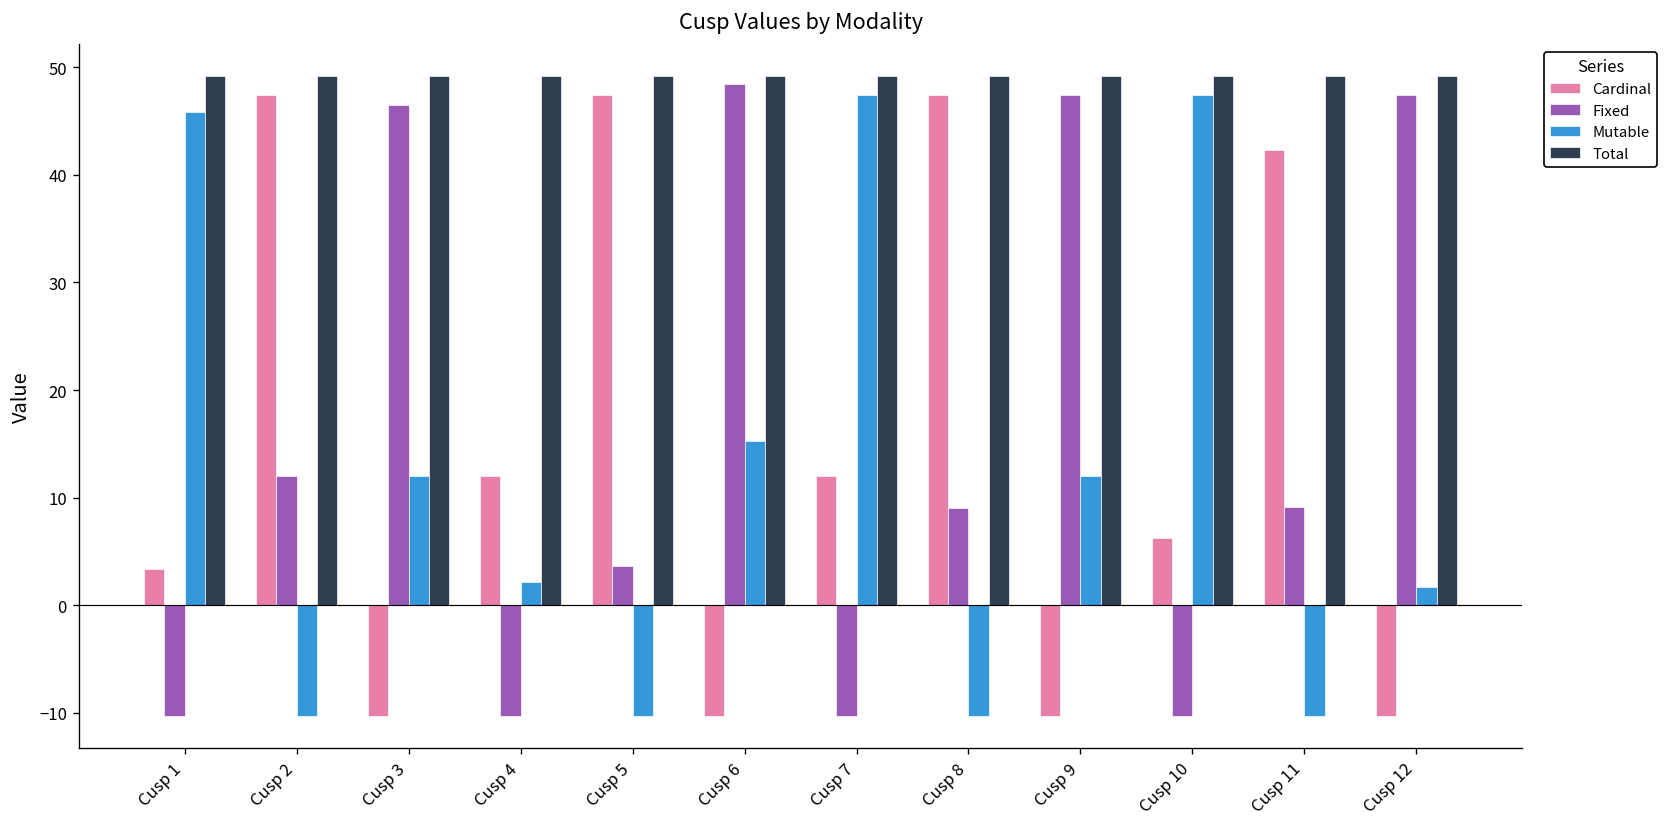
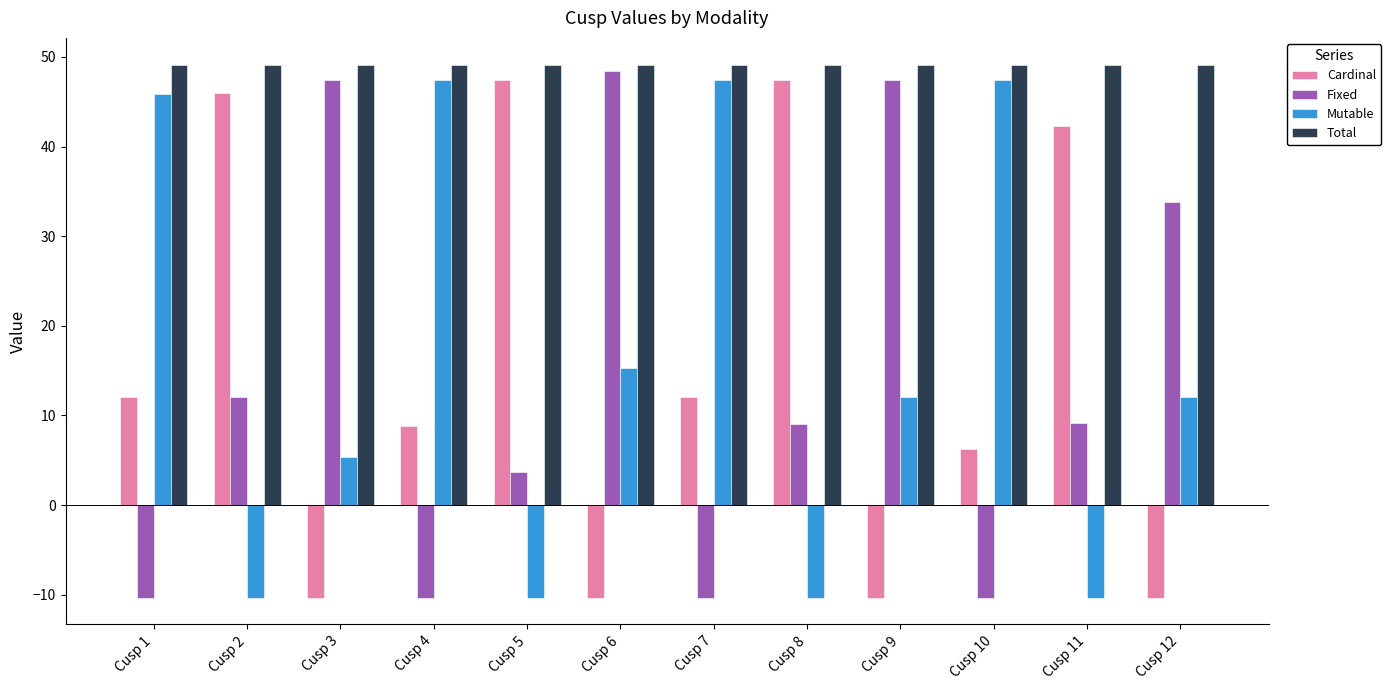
  {
    "Cardinal": {
-     "Cusp 1": 3,
-     "Cusp 2": 47,
+     "Cusp 1": 12,
+     "Cusp 2": 46,
      "Cusp 3": -10,
-     "Cusp 4": 12,
+     "Cusp 4": 9,
      "Cusp 5": 47,
      "Cusp 6": -10,
      "Cusp 7": 12,
      "Cusp 8": 47,
      "Cusp 9": -10,
      "Cusp 10": 6,
      "Cusp 11": 42,
      "Cusp 12": -10
    },
    "Fixed": {
      "Cusp 1": -10,
      "Cusp 2": 12,
-     "Cusp 3": 46.5,
+     "Cusp 3": 47.4,
      "Cusp 4": -10,
      "Cusp 5": 4,
      "Cusp 6": 48,
      "Cusp 7": -10,
      "Cusp 8": 9,
      "Cusp 9": 47,
      "Cusp 10": -10,
      "Cusp 11": 9,
-     "Cusp 12": 47
+     "Cusp 12": 34
    },
    "Mutable": {
      "Cusp 1": 46,
      "Cusp 2": -10,
-     "Cusp 3": 12,
-     "Cusp 4": 2,
+     "Cusp 3": 5,
+     "Cusp 4": 47,
      "Cusp 5": -10,
      "Cusp 6": 15,
      "Cusp 7": 47,
      "Cusp 8": -10,
      "Cusp 9": 12,
      "Cusp 10": 47,
      "Cusp 11": -10,
-     "Cusp 12": 2
+     "Cusp 12": 12
    },
    "Total": {
      "Cusp 1": 49,
      "Cusp 2": 49,
      "Cusp 3": 49,
      "Cusp 4": 49,
      "Cusp 5": 49,
      "Cusp 6": 49,
      "Cusp 7": 49,
      "Cusp 8": 49,
      "Cusp 9": 49,
      "Cusp 10": 49,
      "Cusp 11": 49,
      "Cusp 12": 49
    }
  }
